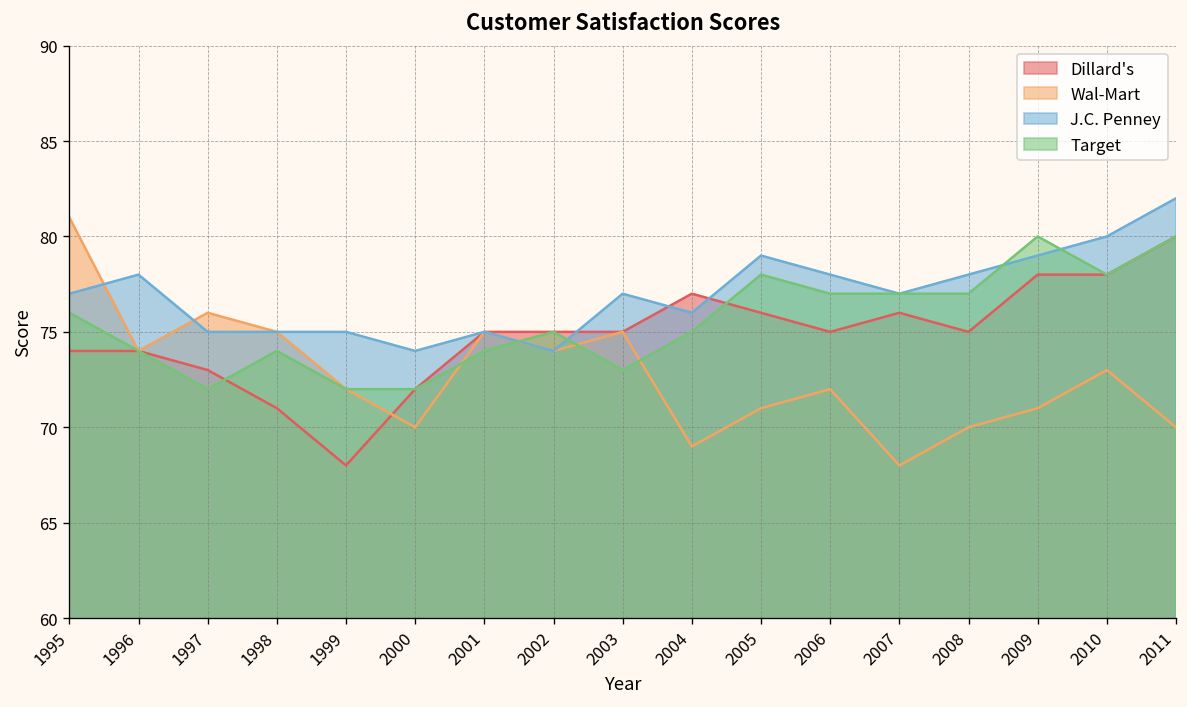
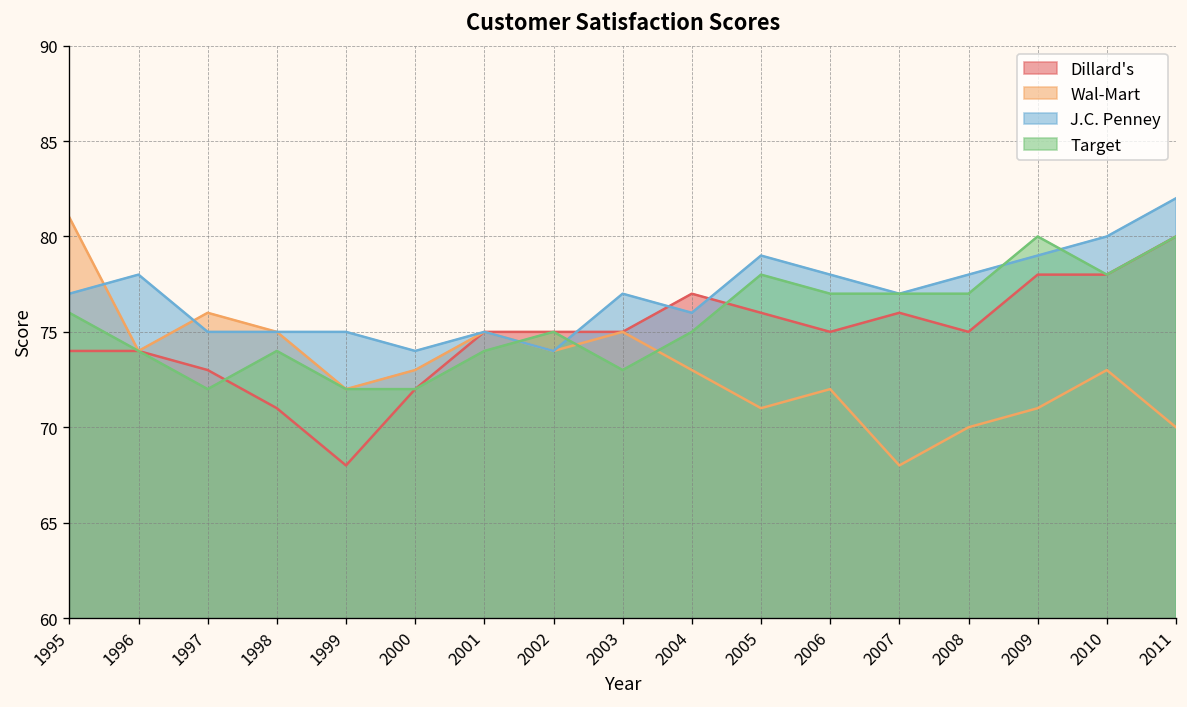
  {
    "Dillard's": {
      "1995": 74,
      "1997": 73,
      "1998": 71,
      "1999": 68,
      "2004": 77,
      "2005": 76,
      "2006": 75,
      "2007": 76,
      "2008": 75,
      "2009": 78
    },
    "Wal-Mart": {
      "1995": 81,
      "1997": 76,
-     "2000": 70,
-     "2004": 69,
+     "2000": 73,
+     "2004": 73,
      "2005": 71,
      "2006": 72,
      "2007": 68,
      "2008": 70,
      "2009": 71,
      "2010": 73,
      "2011": 70
    },
    "J.C. Penney": {
      "1995": 77,
      "1996": 78,
      "1997": 75,
      "1999": 75,
      "2000": 74,
      "2003": 77,
      "2004": 76,
      "2005": 79,
      "2006": 78,
      "2008": 78,
      "2009": 79,
      "2010": 80,
      "2011": 82
    },
    "Target": {
      "1995": 76,
      "1997": 72,
      "1998": 74,
      "2001": 74,
      "2003": 73,
      "2004": 75,
      "2005": 78,
      "2006": 77,
      "2008": 77,
      "2009": 80
    }
  }
